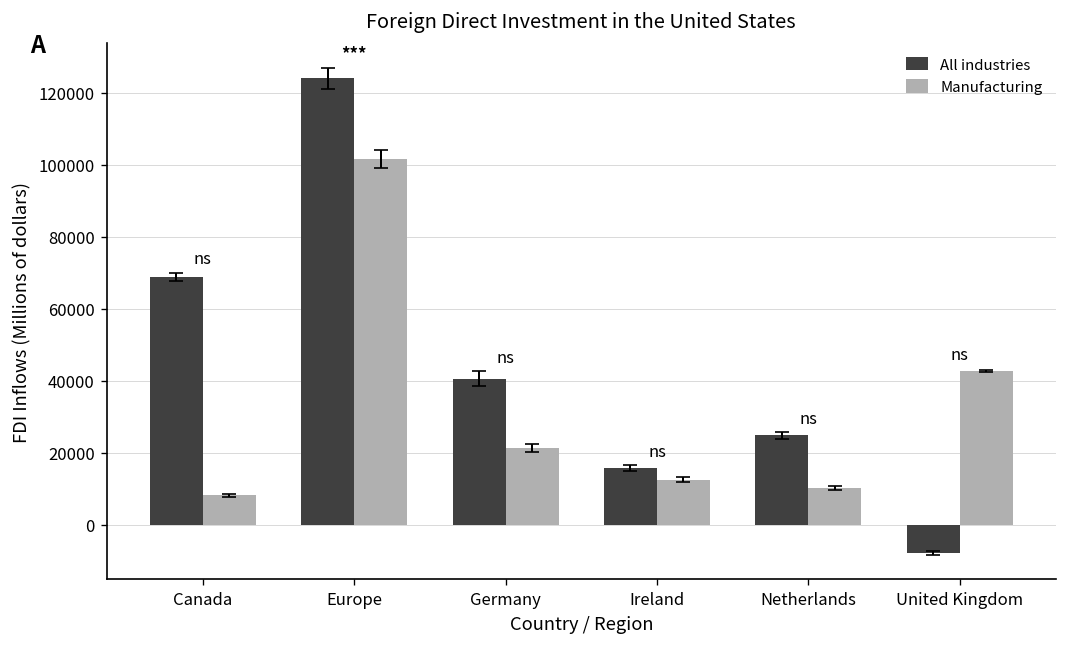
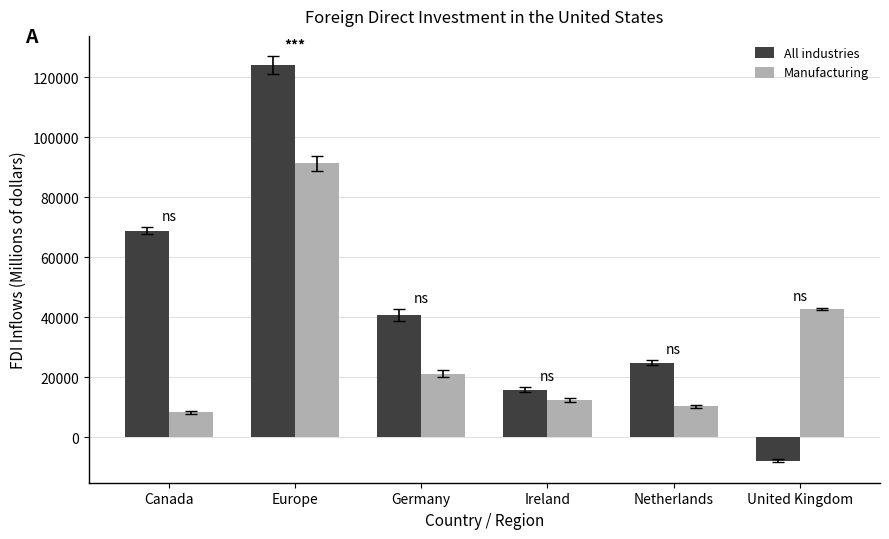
  {
    "All industries": {
      "Canada": 69000,
      "Europe": 124000,
      "Germany": 41000,
      "Ireland": 16000,
      "Netherlands": 25000,
      "United Kingdom": -8000
    },
    "Manufacturing": {
      "Canada": 8000,
-     "Europe": 102000,
+     "Europe": 91000,
      "Germany": 21000,
      "Ireland": 12000,
      "Netherlands": 10000,
      "United Kingdom": 43000
    }
  }
